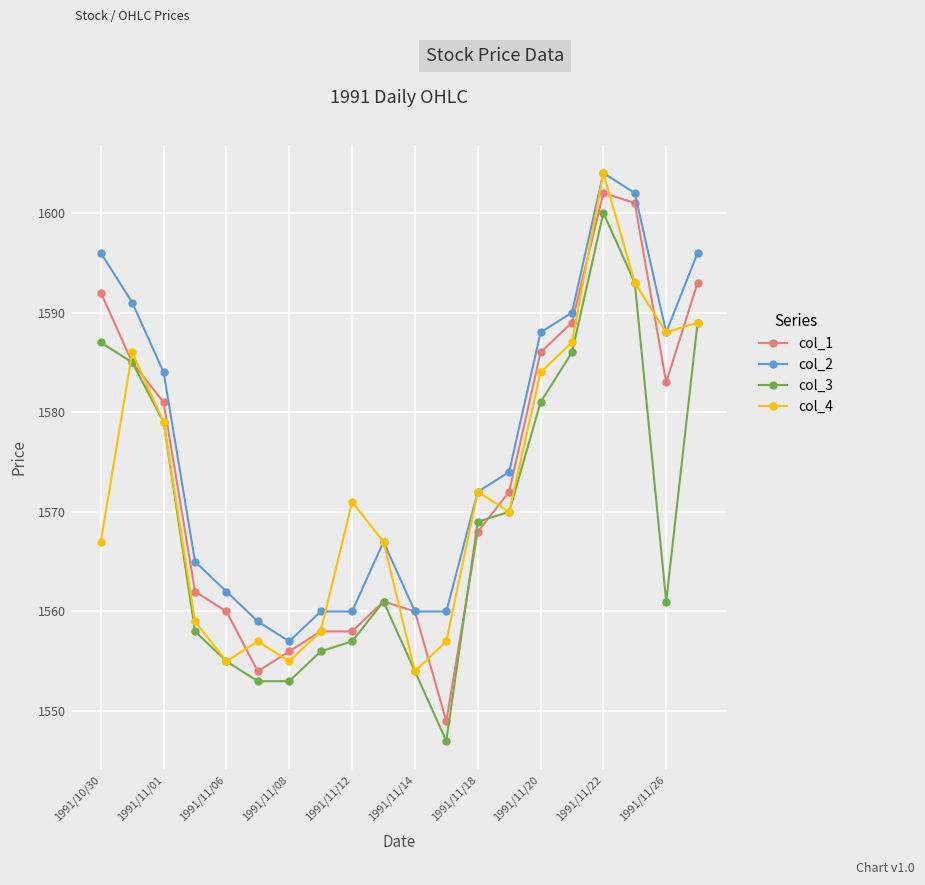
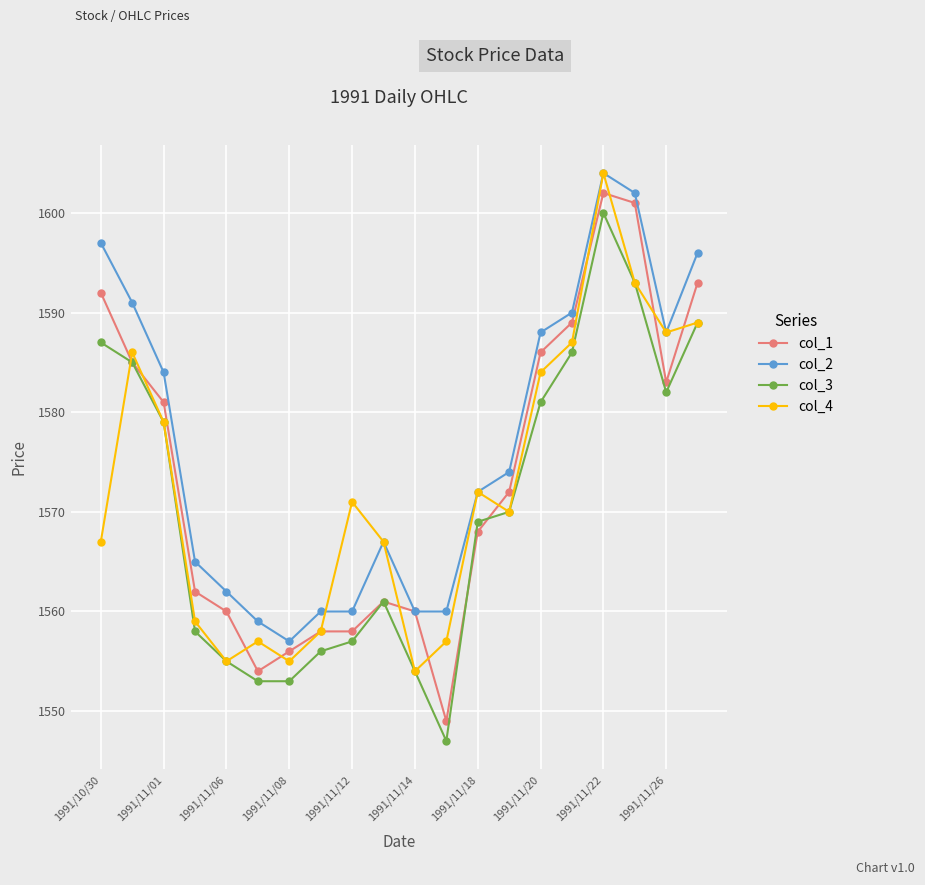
  {
    "col_1": {
      "1991/10/30": 1592,
      "1991/11/01": 1581,
      "1991/11/06": 1560,
      "1991/11/08": 1556,
      "1991/11/12": 1558,
      "1991/11/18": 1568,
      "1991/11/20": 1586,
      "1991/11/22": 1602,
      "1991/11/26": 1583
    },
    "col_2": {
-     "1991/10/30": 1596,
+     "1991/10/30": 1597,
      "1991/11/01": 1584,
      "1991/11/06": 1562,
      "1991/11/08": 1557,
      "1991/11/12": 1560,
      "1991/11/20": 1588
    },
    "col_3": {
      "1991/10/30": 1587,
      "1991/11/08": 1553,
      "1991/11/12": 1557,
      "1991/11/18": 1569,
      "1991/11/20": 1581,
      "1991/11/22": 1600,
-     "1991/11/26": 1561
+     "1991/11/26": 1582
    },
    "col_4": {
      "1991/10/30": 1567,
      "1991/11/08": 1555,
      "1991/11/12": 1571,
      "1991/11/20": 1584
    }
  }
